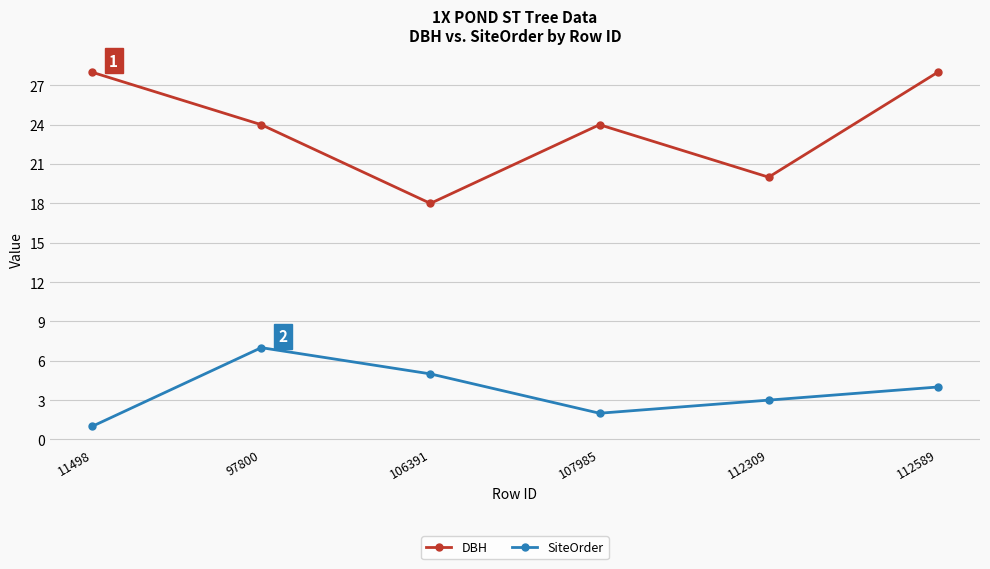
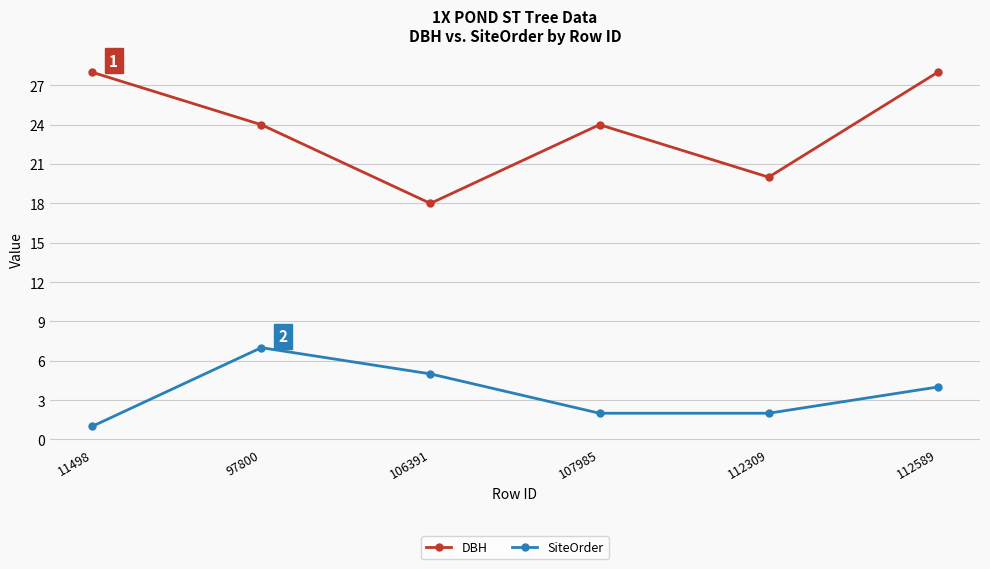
  {
    "DBH": {
      "97800": 24,
      "106391": 18,
      "107985": 24,
      "112309": 20,
      "112589": 28
    },
    "SiteOrder": {
      "11498": 1,
      "106391": 5,
      "107985": 2,
-     "112309": 3,
+     "112309": 2,
      "112589": 4
    }
  }
